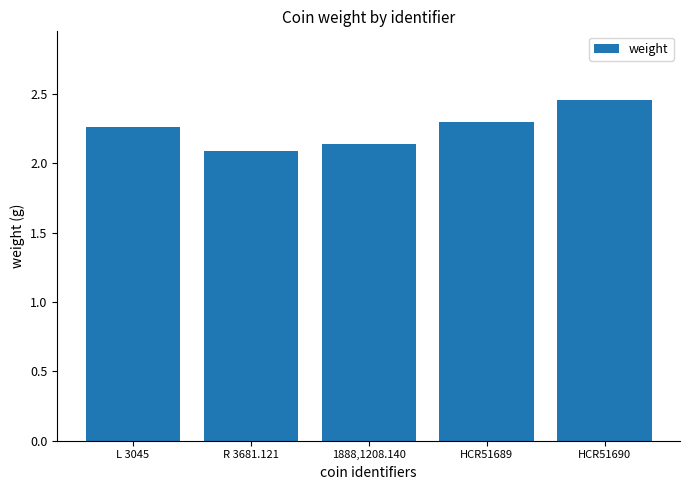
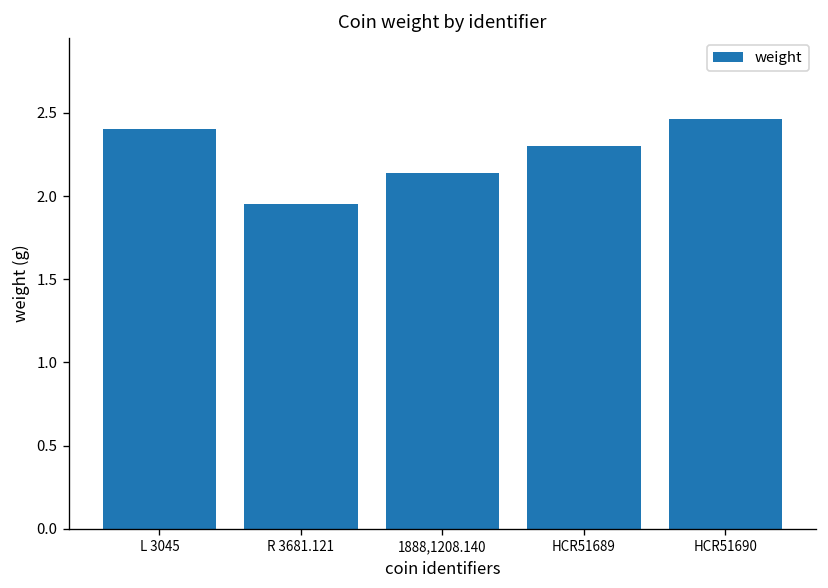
  {
-   "L 3045": 2.26,
-   "R 3681.121": 2.09,
+   "L 3045": 2.40,
+   "R 3681.121": 1.95,
    "1888,1208.140": 2.14,
    "HCR51689": 2.30,
    "HCR51690": 2.46
  }
